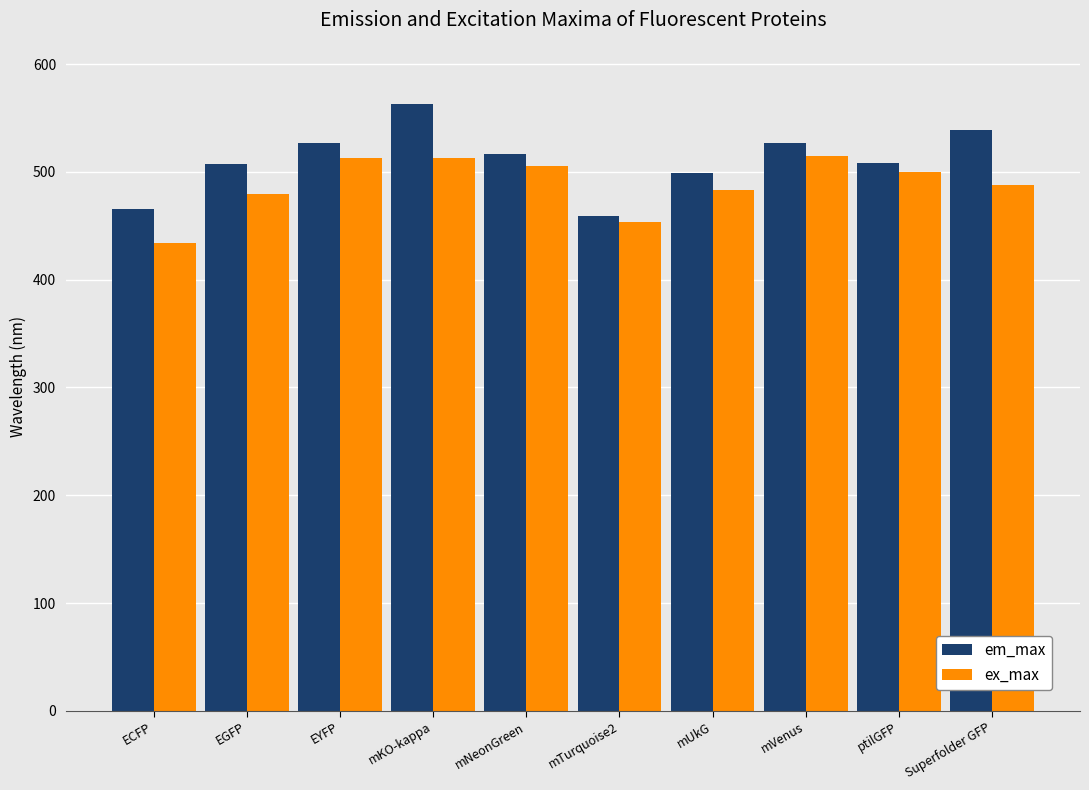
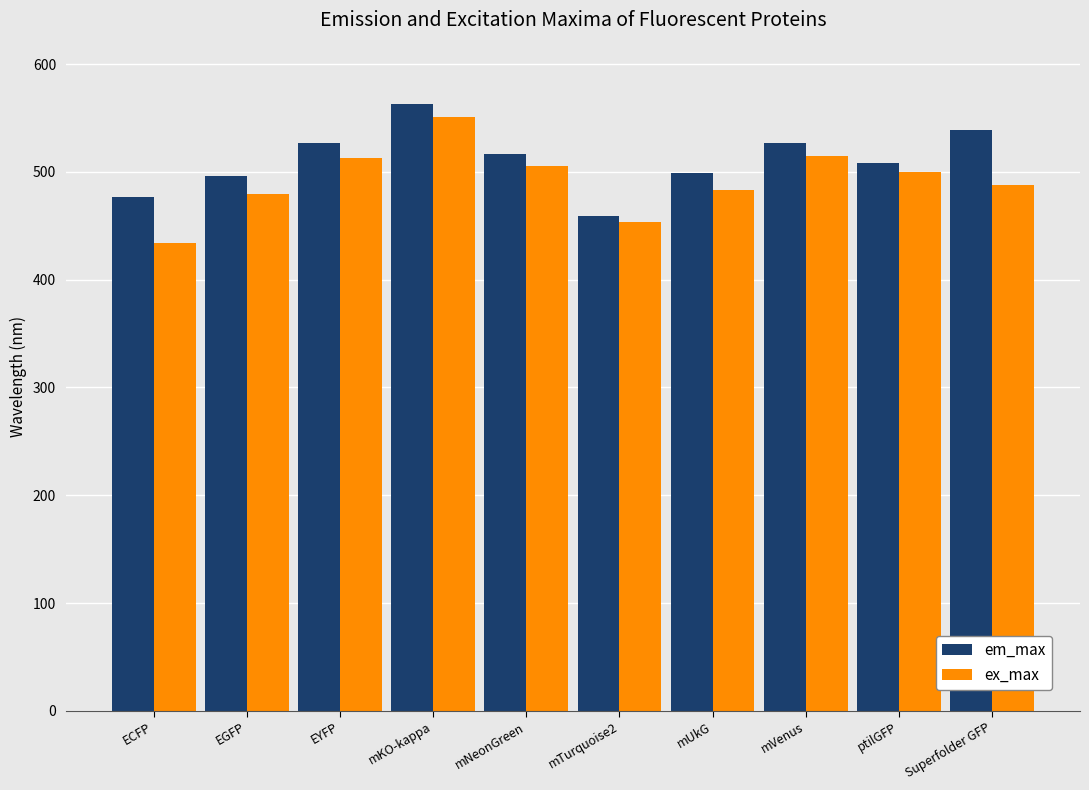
  {
    "em_max": {
-     "ECFP": 466,
-     "EGFP": 507,
+     "ECFP": 477,
+     "EGFP": 496,
      "EYFP": 527,
      "mKO-kappa": 563,
      "mNeonGreen": 517,
      "mTurquoise2": 459,
      "mUkG": 499,
      "mVenus": 527,
      "ptilGFP": 508,
      "Superfolder GFP": 539
    },
    "ex_max": {
      "ECFP": 434,
      "EGFP": 480,
      "EYFP": 513,
-     "mKO-kappa": 513,
+     "mKO-kappa": 551,
      "mNeonGreen": 506,
      "mTurquoise2": 454,
      "mUkG": 483,
      "mVenus": 515,
      "ptilGFP": 500,
      "Superfolder GFP": 488
    }
  }
